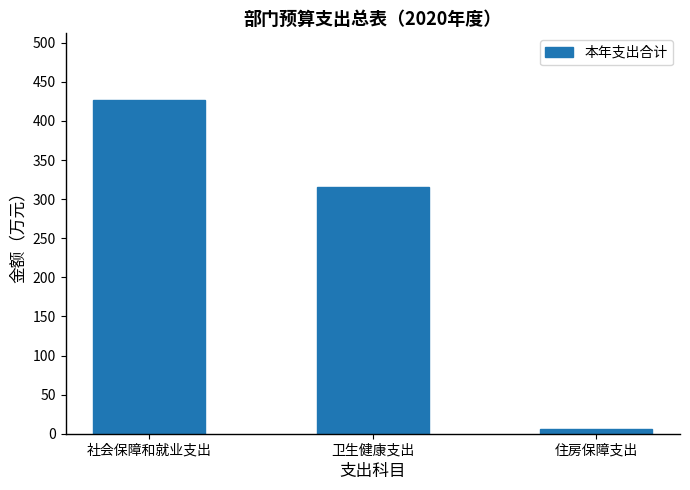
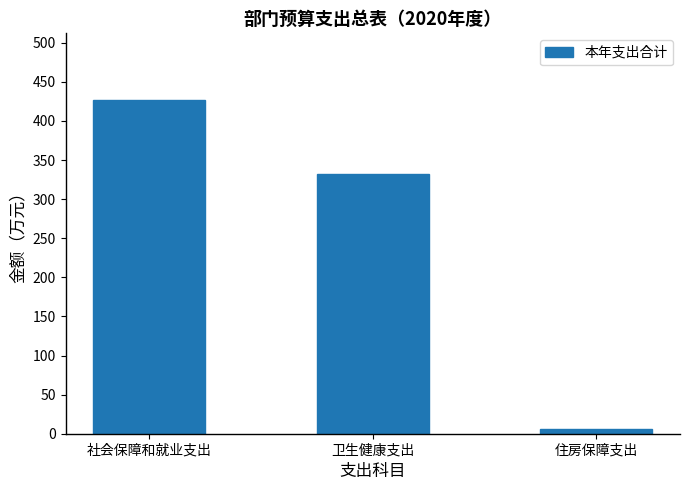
  {
    "社会保障和就业支出": 430,
-   "卫生健康支出": 320,
+   "卫生健康支出": 330,
    "住房保障支出": 10
  }
